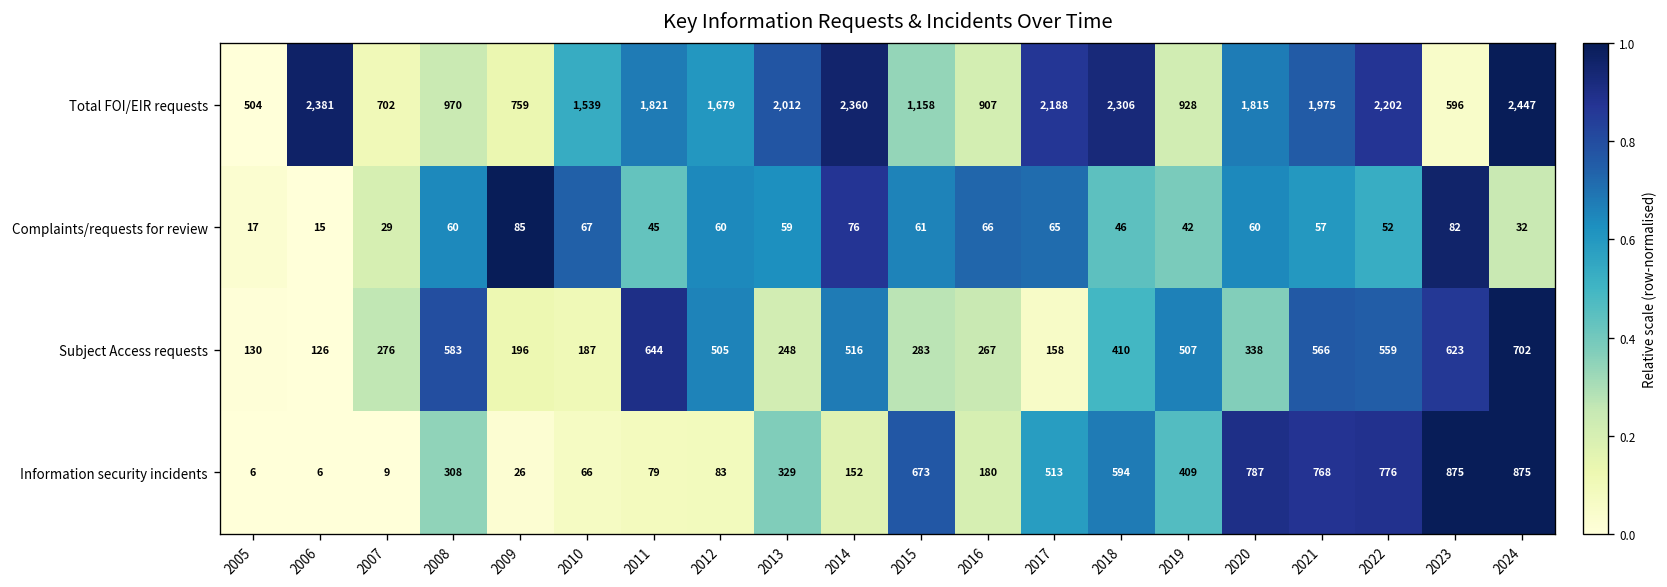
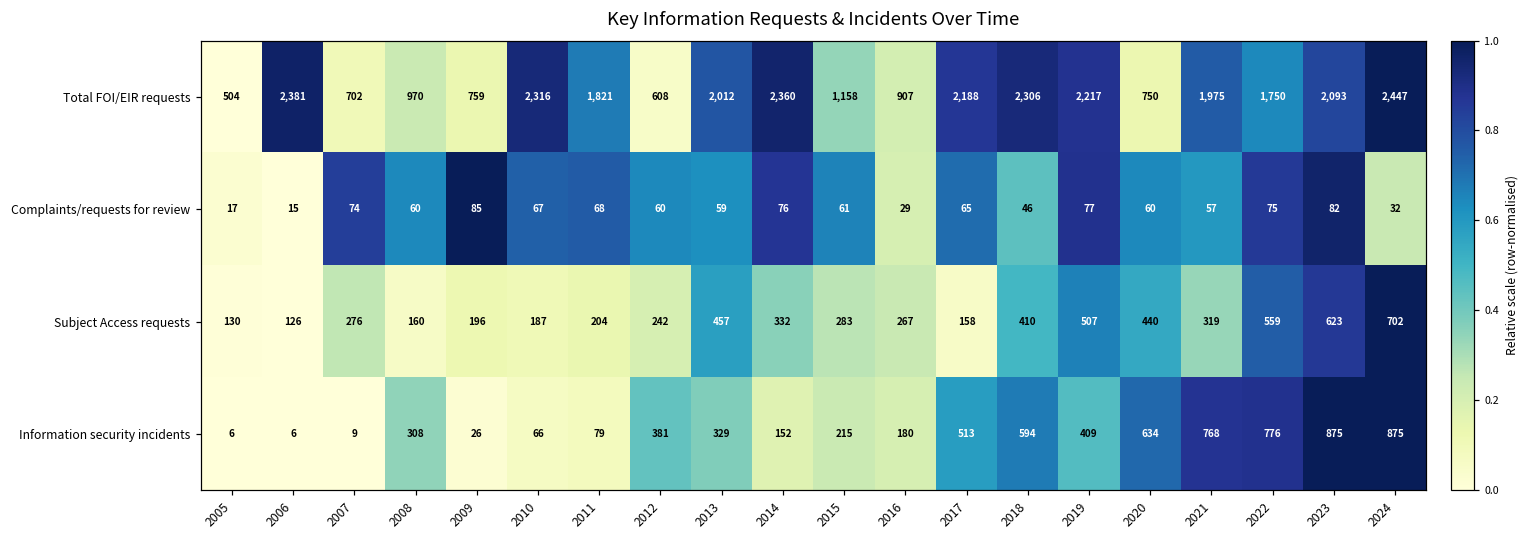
  {
    "Total FOI/EIR requests": {
      "2005": "504",
      "2006": "2,381",
      "2007": "702",
      "2008": "970",
      "2009": "759",
-     "2010": "1,539",
+     "2010": "2,316",
      "2011": "1,821",
-     "2012": "1,679",
+     "2012": "608",
      "2013": "2,012",
      "2014": "2,360",
      "2015": "1,158",
      "2016": "907",
      "2017": "2,188",
      "2018": "2,306",
-     "2019": "928",
-     "2020": "1,815",
+     "2019": "2,217",
+     "2020": "750",
      "2021": "1,975",
-     "2022": "2,202",
-     "2023": "596",
+     "2022": "1,750",
+     "2023": "2,093",
      "2024": "2,447"
    },
    "Complaints/requests for review": {
      "2005": "17",
      "2006": "15",
-     "2007": "29",
+     "2007": "74",
      "2008": "60",
      "2009": "85",
      "2010": "67",
-     "2011": "45",
+     "2011": "68",
      "2012": "60",
      "2013": "59",
      "2014": "76",
      "2015": "61",
-     "2016": "66",
+     "2016": "29",
      "2017": "65",
      "2018": "46",
-     "2019": "42",
+     "2019": "77",
      "2020": "60",
      "2021": "57",
-     "2022": "52",
+     "2022": "75",
      "2023": "82",
      "2024": "32"
    },
    "Subject Access requests": {
      "2005": "130",
      "2006": "126",
      "2007": "276",
-     "2008": "583",
+     "2008": "160",
      "2009": "196",
      "2010": "187",
-     "2011": "644",
-     "2012": "505",
-     "2013": "248",
-     "2014": "516",
+     "2011": "204",
+     "2012": "242",
+     "2013": "457",
+     "2014": "332",
      "2015": "283",
      "2016": "267",
      "2017": "158",
      "2018": "410",
      "2019": "507",
-     "2020": "338",
-     "2021": "566",
+     "2020": "440",
+     "2021": "319",
      "2022": "559",
      "2023": "623",
      "2024": "702"
    },
    "Information security incidents": {
      "2005": "6",
      "2006": "6",
      "2007": "9",
      "2008": "308",
      "2009": "26",
      "2010": "66",
      "2011": "79",
-     "2012": "83",
+     "2012": "381",
      "2013": "329",
      "2014": "152",
-     "2015": "673",
+     "2015": "215",
      "2016": "180",
      "2017": "513",
      "2018": "594",
      "2019": "409",
-     "2020": "787",
+     "2020": "634",
      "2021": "768",
      "2022": "776",
      "2023": "875",
      "2024": "875"
    }
  }
